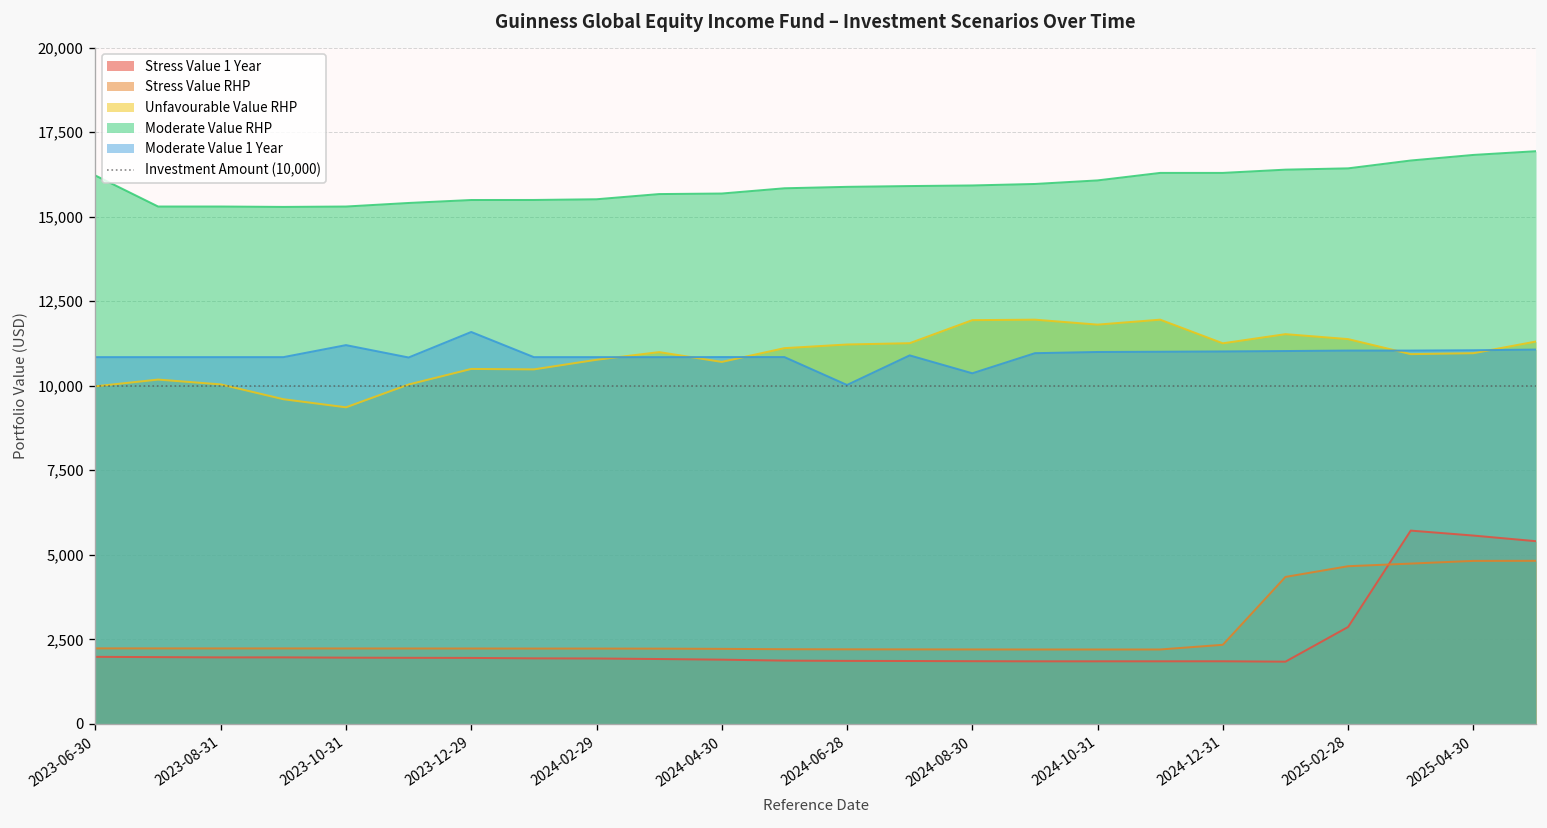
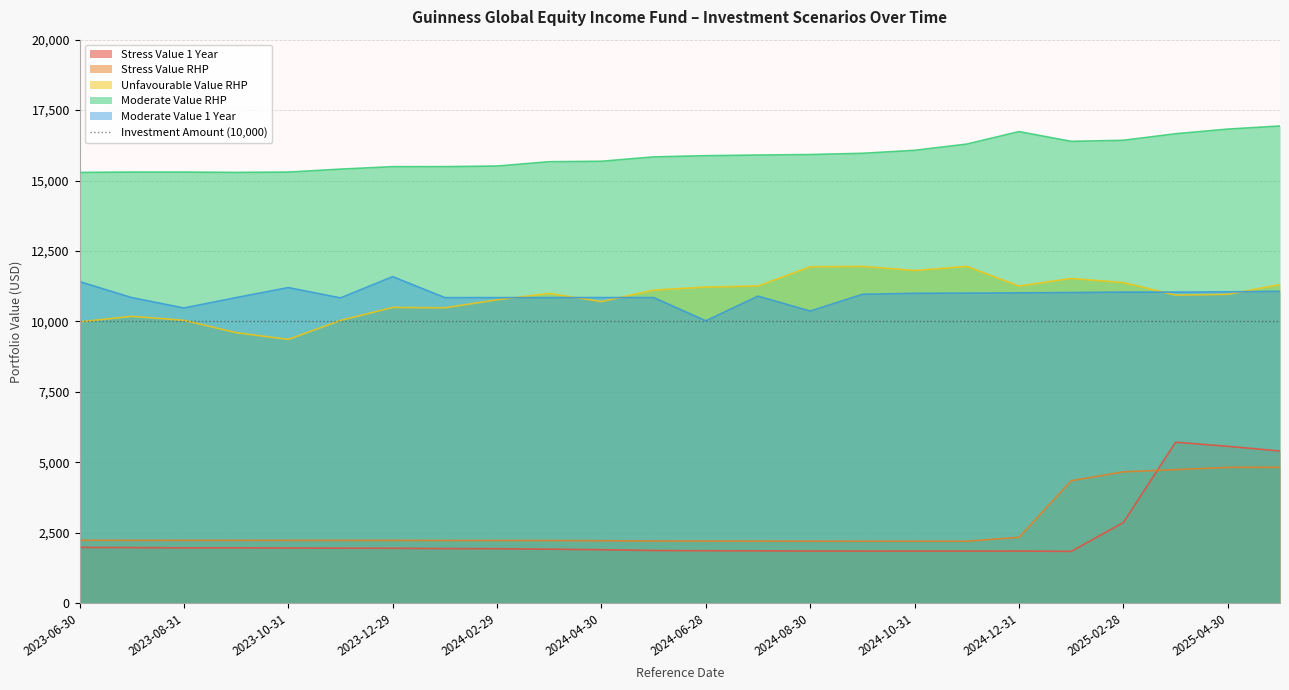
  {
    "Moderate Value RHP": {
-     "2023-06-30": "16,200",
+     "2023-06-30": "15,300",
      "2023-08-31": "15,300",
      "2023-10-31": "15,300",
      "2023-12-29": "15,500",
      "2024-02-29": "15,500",
      "2024-04-30": "15,700",
      "2024-06-28": "15,900",
      "2024-08-30": "15,900",
      "2024-10-31": "16,100",
-     "2024-12-31": "16,300",
+     "2024-12-31": "16,700",
      "2025-02-28": "16,400",
      "2025-04-30": "16,800"
    },
    "Moderate Value 1 Year": {
-     "2023-06-30": "10,800",
-     "2023-08-31": "10,800",
+     "2023-06-30": "11,400",
+     "2023-08-31": "10,500",
      "2023-10-31": "11,200",
      "2023-12-29": "11,600",
      "2024-04-30": "10,800",
      "2024-06-28": "10,000",
      "2024-08-30": "10,400",
      "2024-10-31": "11,000",
      "2024-12-31": "11,000",
      "2025-02-28": "11,000"
    }
  }
